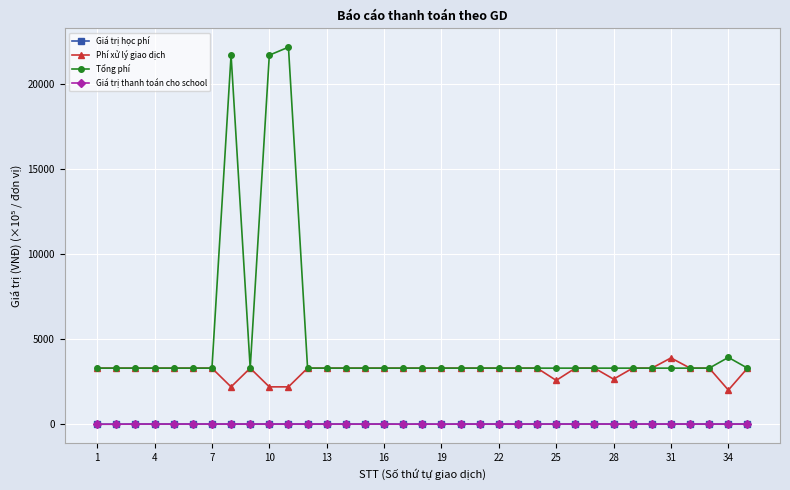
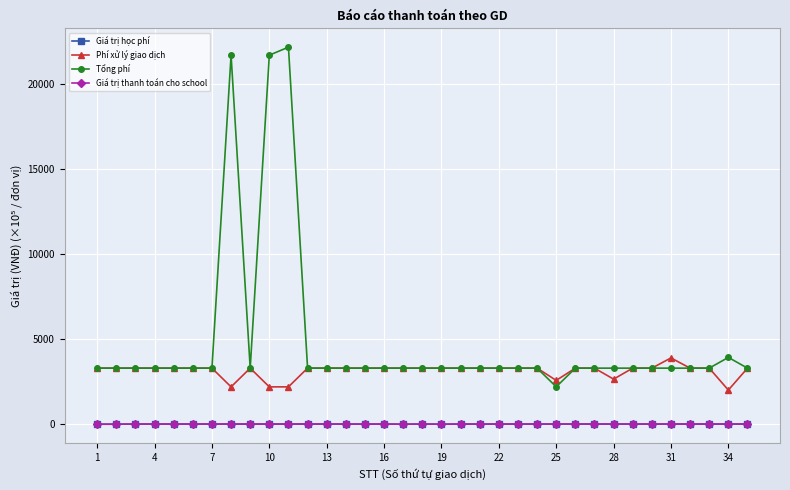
  {
    "Giá trị thanh toán cho school": {
      "1": 0,
      "4": 0,
      "7": 0,
      "10": 0,
      "13": 0,
      "16": 0,
      "19": 0,
      "22": 0,
      "25": 0,
      "28": 0,
      "31": 0,
      "34": 0
    },
    "Phí xử lý giao dịch": {
      "10": 2200,
      "25": 2600,
      "28": 2700,
      "31": 3900,
      "34": 2000
    },
    "Tổng phí": {
      "10": 21700,
-     "25": 3300,
+     "25": 2200,
      "28": 3300,
      "31": 3300,
      "34": 3900
    }
  }
